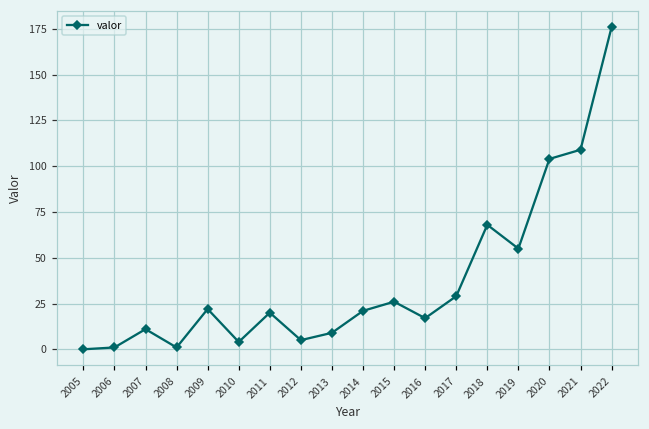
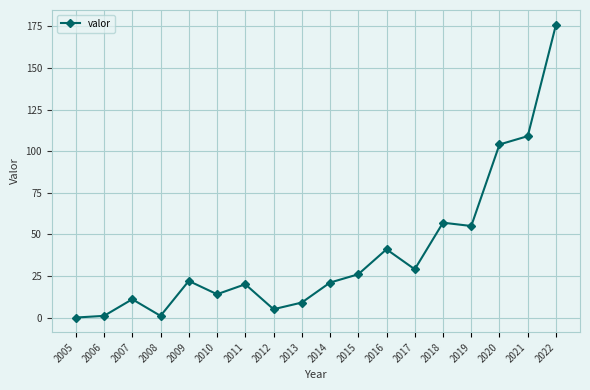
  {
    "2005": 0,
    "2006": 1,
    "2007": 11,
    "2008": 1,
    "2009": 22,
-   "2010": 4,
+   "2010": 14,
    "2011": 20,
    "2012": 5,
    "2013": 9,
    "2014": 21,
    "2015": 26,
-   "2016": 17,
+   "2016": 41,
    "2017": 29,
-   "2018": 68,
+   "2018": 57,
    "2019": 55,
    "2020": 104,
    "2021": 109,
    "2022": 176
  }
